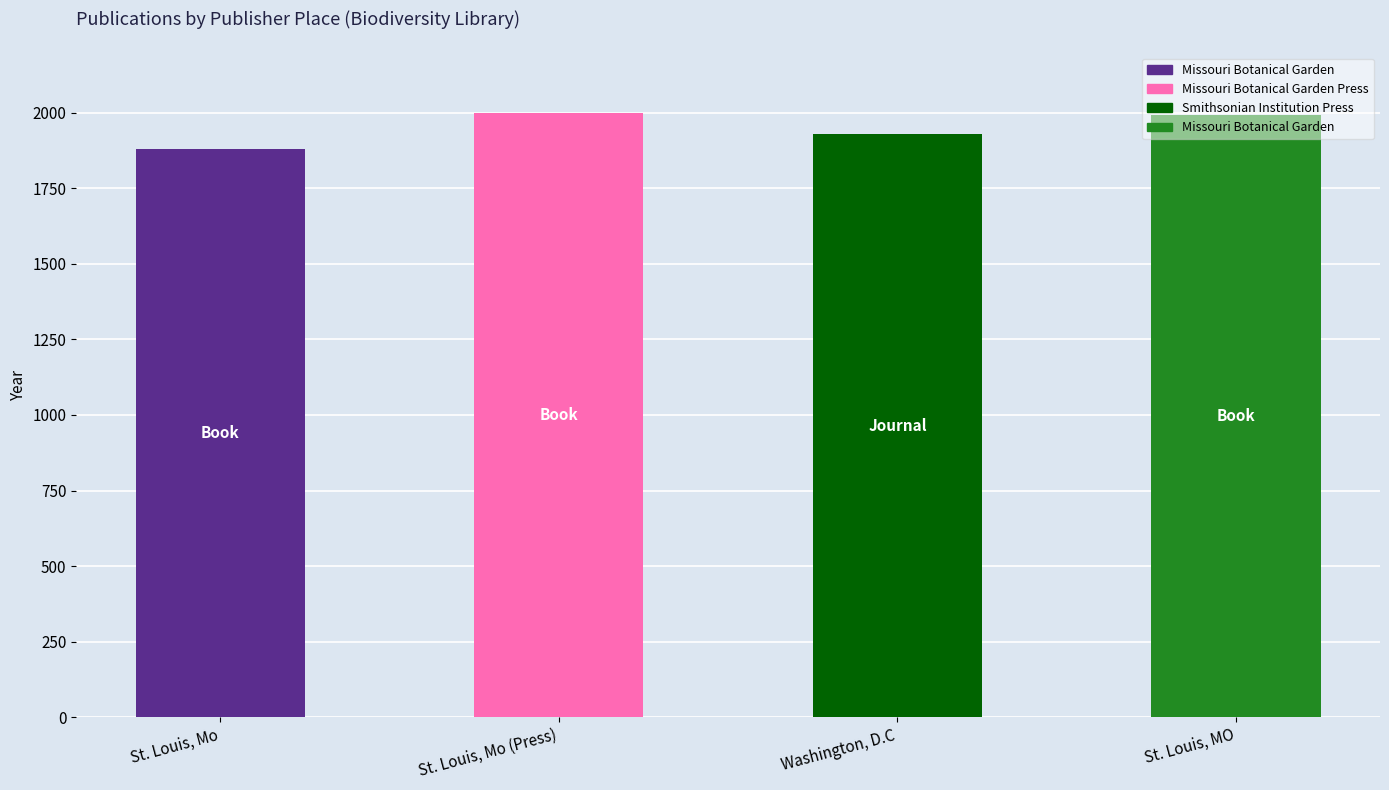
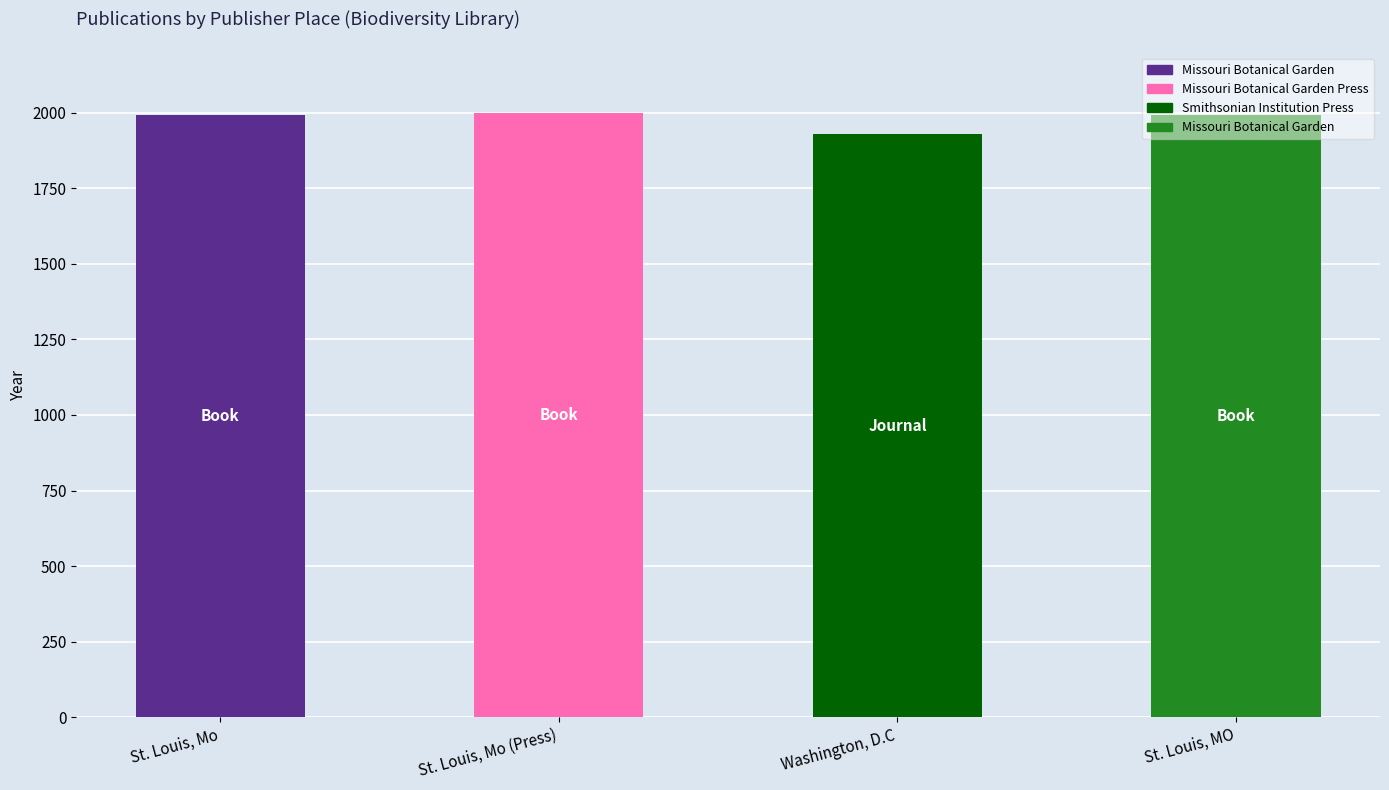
  {
-   "St. Louis, Mo": 1880,
+   "St. Louis, Mo": 1990,
    "St. Louis, Mo (Press)": 2000,
    "Washington, D.C": 1930
  }
